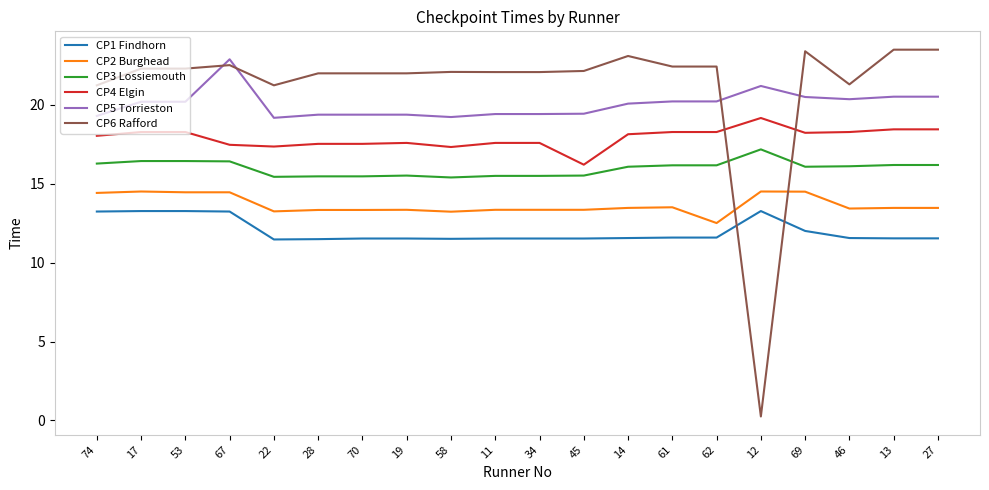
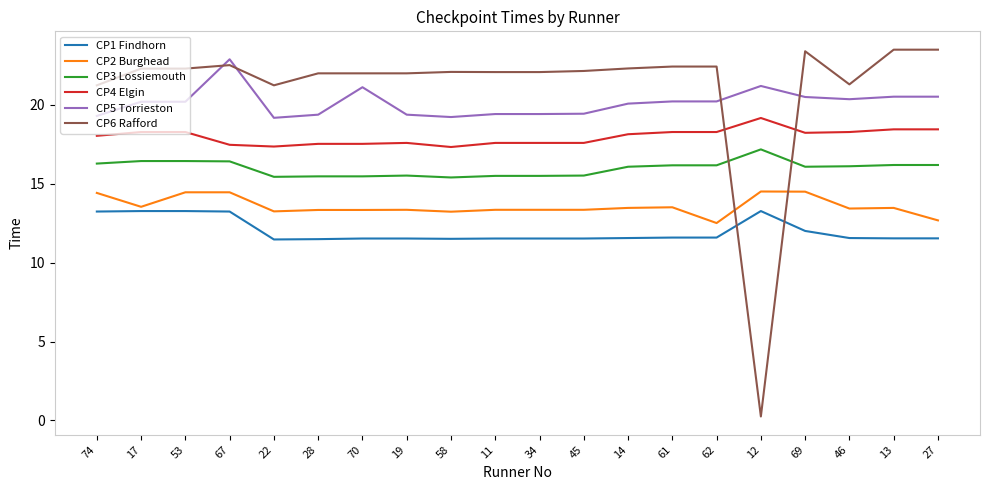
  {
    "CP1 Findhorn": {
      "74": 13.2,
      "17": 13.3,
      "53": 13.3,
      "67": 13.2,
      "22": 11.5,
      "28": 11.5,
      "70": 11.5,
      "19": 11.5,
      "58": 11.5,
      "11": 11.5,
      "34": 11.5,
      "45": 11.5,
      "14": 11.6,
      "61": 11.6,
      "62": 11.6,
      "12": 13.3,
      "69": 12.0,
      "46": 11.6,
      "13": 11.5,
      "27": 11.5
    },
    "CP2 Burghead": {
      "74": 14.4,
-     "17": 14.5,
+     "17": 13.5,
      "53": 14.5,
      "67": 14.5,
      "22": 13.3,
      "28": 13.3,
      "70": 13.3,
      "19": 13.4,
      "58": 13.2,
      "11": 13.4,
      "34": 13.4,
      "45": 13.4,
      "14": 13.5,
      "61": 13.5,
      "62": 12.5,
      "12": 14.5,
      "69": 14.5,
      "46": 13.4,
      "13": 13.5,
-     "27": 13.5
+     "27": 12.7
    },
    "CP3 Lossiemouth": {
      "74": 16.3,
      "17": 16.4,
      "53": 16.4,
      "67": 16.4,
      "22": 15.4,
      "28": 15.5,
      "70": 15.5,
      "19": 15.5,
      "58": 15.4,
      "11": 15.5,
      "34": 15.5,
      "45": 15.5,
      "14": 16.1,
      "61": 16.2,
      "62": 16.2,
      "12": 17.2,
      "69": 16.1,
      "46": 16.1,
      "13": 16.2,
      "27": 16.2
    },
    "CP4 Elgin": {
      "74": 18.0,
      "67": 17.5,
      "22": 17.4,
      "28": 17.5,
      "70": 17.5,
      "19": 17.6,
      "58": 17.3,
      "11": 17.6,
      "34": 17.6,
-     "45": 16.2,
+     "45": 17.6,
      "14": 18.1,
      "61": 18.3,
      "62": 18.3,
      "12": 19.2,
      "69": 18.2,
      "46": 18.3,
      "13": 18.5,
      "27": 18.5
    },
    "CP5 Torrieston": {
      "67": 22.9,
      "22": 19.2,
      "28": 19.4,
-     "70": 19.4,
+     "70": 21.1,
      "19": 19.4,
      "58": 19.2,
      "11": 19.4,
      "34": 19.4,
      "45": 19.4,
      "14": 20.1,
      "61": 20.2,
      "62": 20.2,
      "12": 21.2,
      "69": 20.5,
      "46": 20.4,
      "13": 20.5,
      "27": 20.5
    },
    "CP6 Rafford": {
      "67": 22.5,
      "22": 21.2,
      "28": 22.0,
      "70": 22.0,
      "19": 22.0,
      "58": 22.1,
      "11": 22.1,
      "34": 22.1,
      "45": 22.2,
-     "14": 23.1,
+     "14": 22.3,
      "61": 22.4,
      "62": 22.4,
      "12": 0.3,
      "69": 23.4,
      "46": 21.3,
      "13": 23.5,
      "27": 23.5
    }
  }
